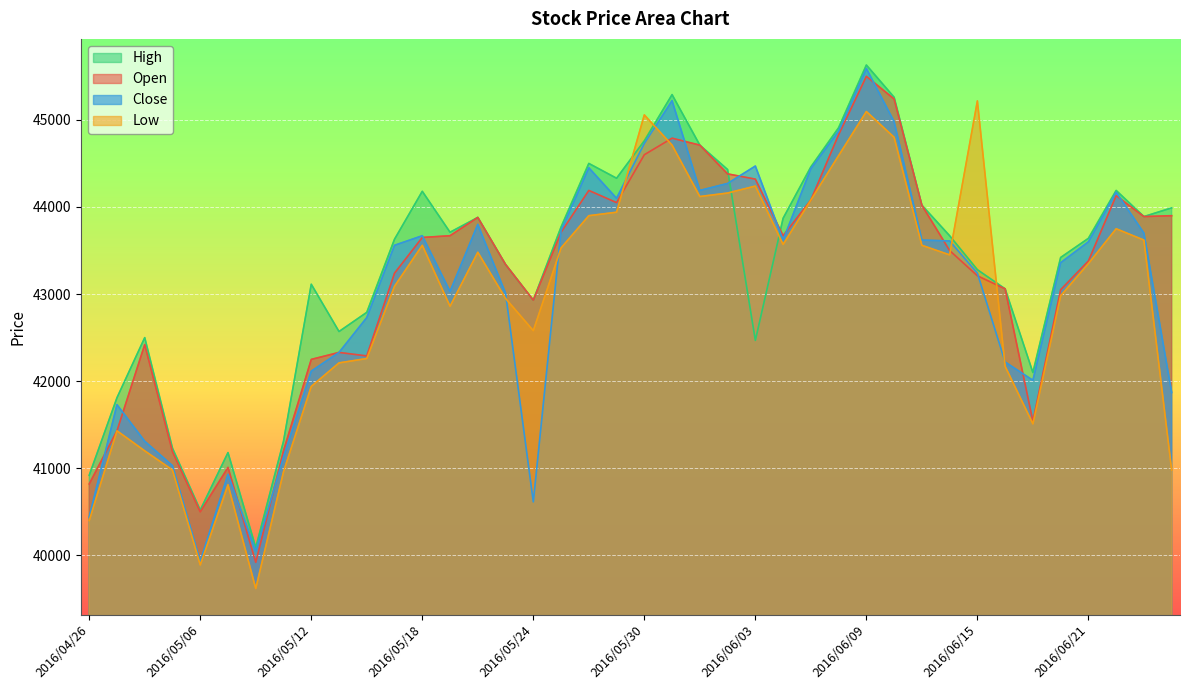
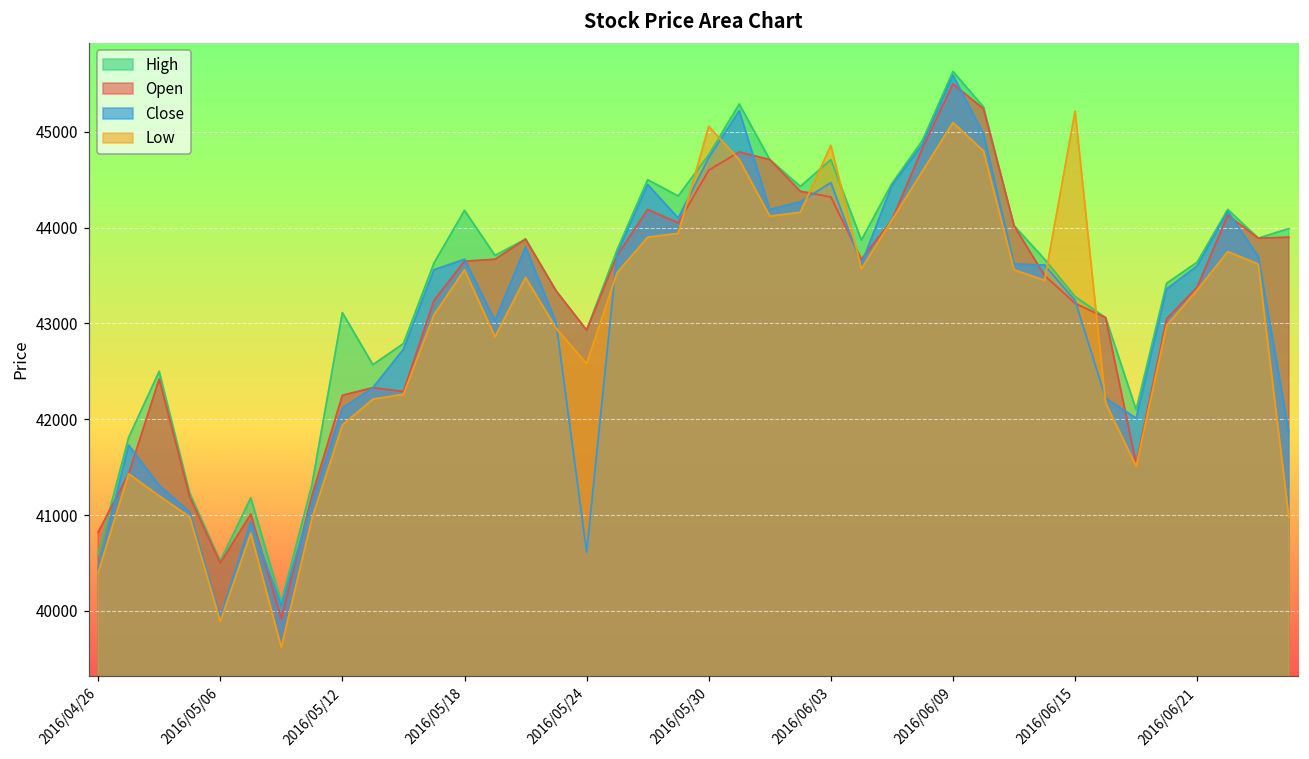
  {
    "High": {
-     "2016/04/26": 40900,
+     "2016/04/26": 40600,
      "2016/05/12": 43100,
      "2016/05/18": 44200,
      "2016/05/30": 44800,
-     "2016/06/03": 42500,
+     "2016/06/03": 44700,
      "2016/06/09": 45600,
      "2016/06/15": 43300,
      "2016/06/21": 43600
    },
    "Open": {
      "2016/04/26": 40800,
      "2016/05/12": 42300,
      "2016/05/30": 44600,
      "2016/06/03": 44300,
      "2016/06/09": 45500,
      "2016/06/15": 43200,
      "2016/06/21": 43400
    },
    "Close": {
      "2016/04/26": 40400,
      "2016/05/06": 39900,
      "2016/05/12": 42100,
      "2016/05/24": 40600,
      "2016/05/30": 44700,
      "2016/06/03": 44500,
      "2016/06/09": 45600,
      "2016/06/15": 43200,
      "2016/06/21": 43600
    },
    "Low": {
      "2016/04/26": 40400,
      "2016/05/06": 39900,
      "2016/05/12": 41900,
      "2016/05/18": 43600,
      "2016/05/24": 42600,
      "2016/05/30": 45100,
-     "2016/06/03": 44200,
+     "2016/06/03": 44900,
      "2016/06/09": 45100,
      "2016/06/15": 45200,
      "2016/06/21": 43400
    }
  }
